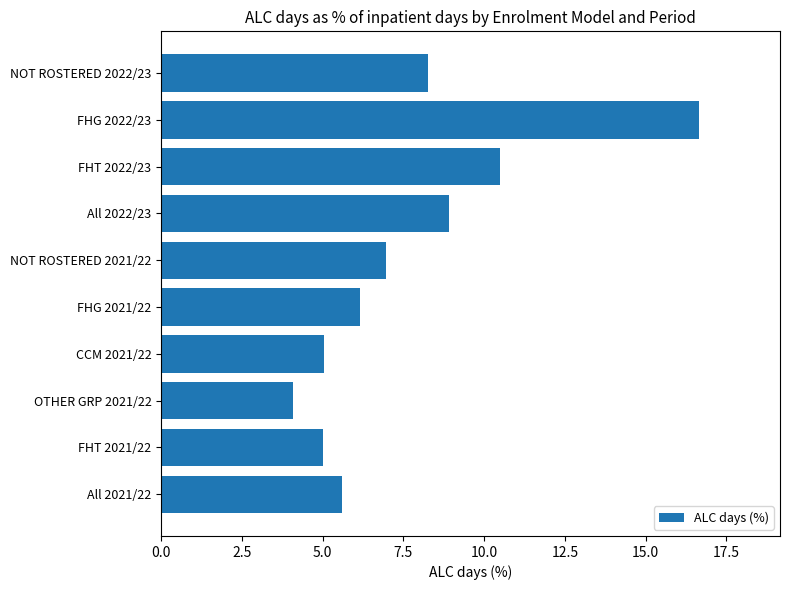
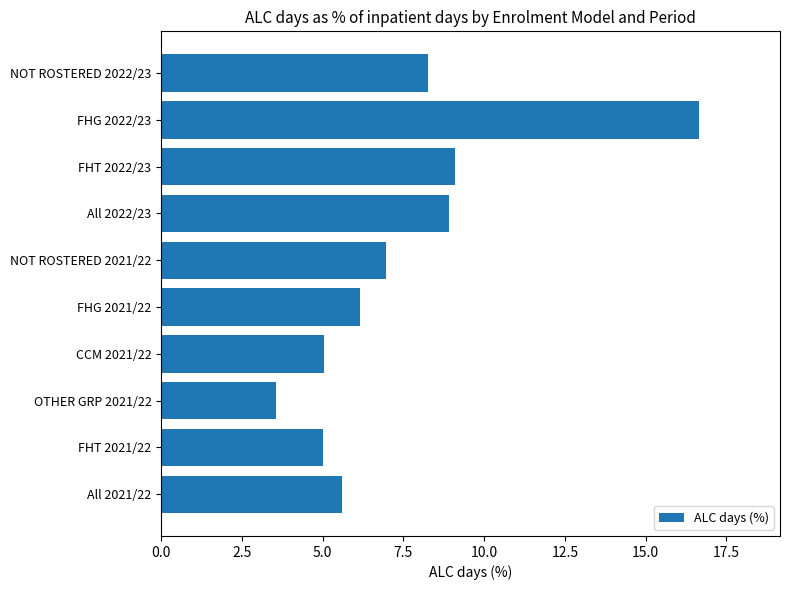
  {
    "NOT ROSTERED 2022/23": 8.3,
    "FHG 2022/23": 16.7,
-   "FHT 2022/23": 10.5,
+   "FHT 2022/23": 9.1,
    "All 2022/23": 8.9,
    "NOT ROSTERED 2021/22": 7.0,
    "FHG 2021/22": 6.1,
    "CCM 2021/22": 5.0,
-   "OTHER GRP 2021/22": 4.1,
+   "OTHER GRP 2021/22": 3.6,
    "FHT 2021/22": 5.0,
    "All 2021/22": 5.6
  }
